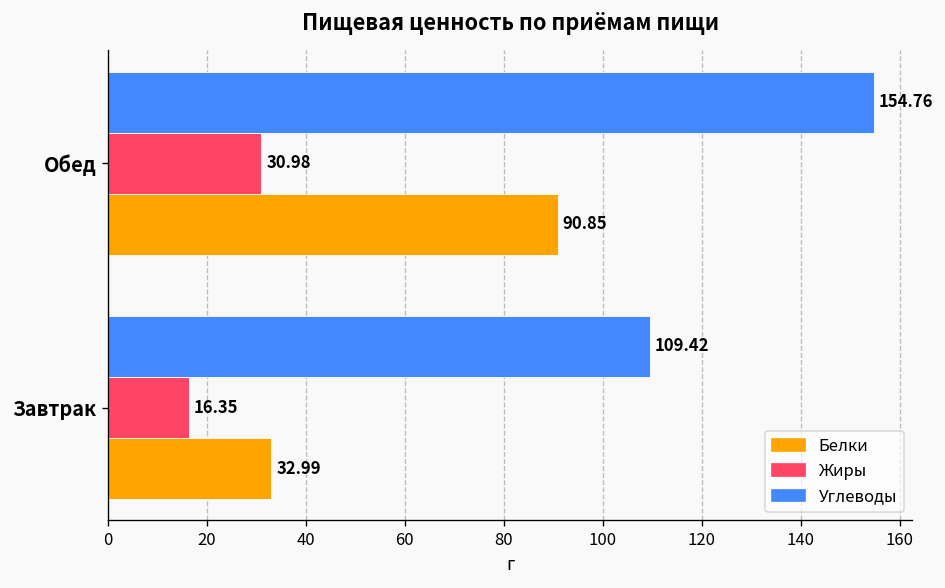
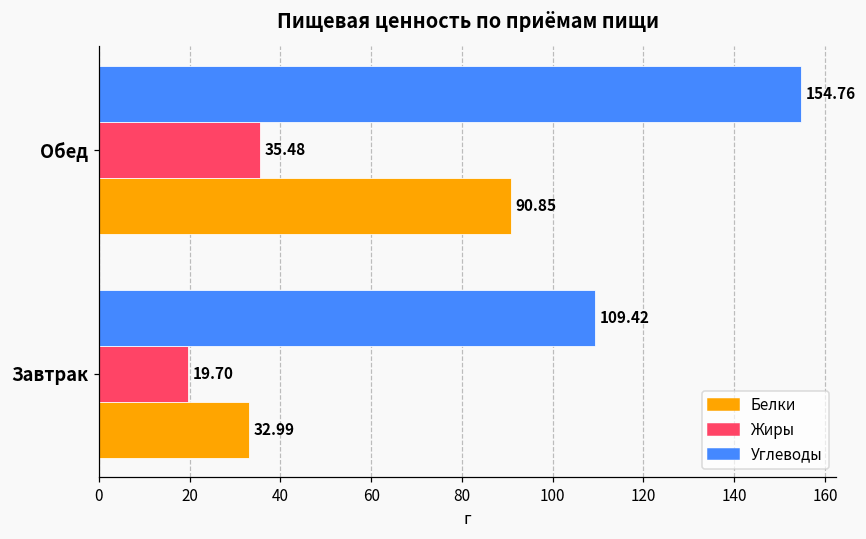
  {
    "Белки": {
      "Обед": 90.85,
      "Завтрак": 32.99
    },
    "Жиры": {
-     "Обед": 30.98,
-     "Завтрак": 16.35
+     "Обед": 35.48,
+     "Завтрак": 19.70
    },
    "Углеводы": {
      "Обед": 154.76,
      "Завтрак": 109.42
    }
  }
